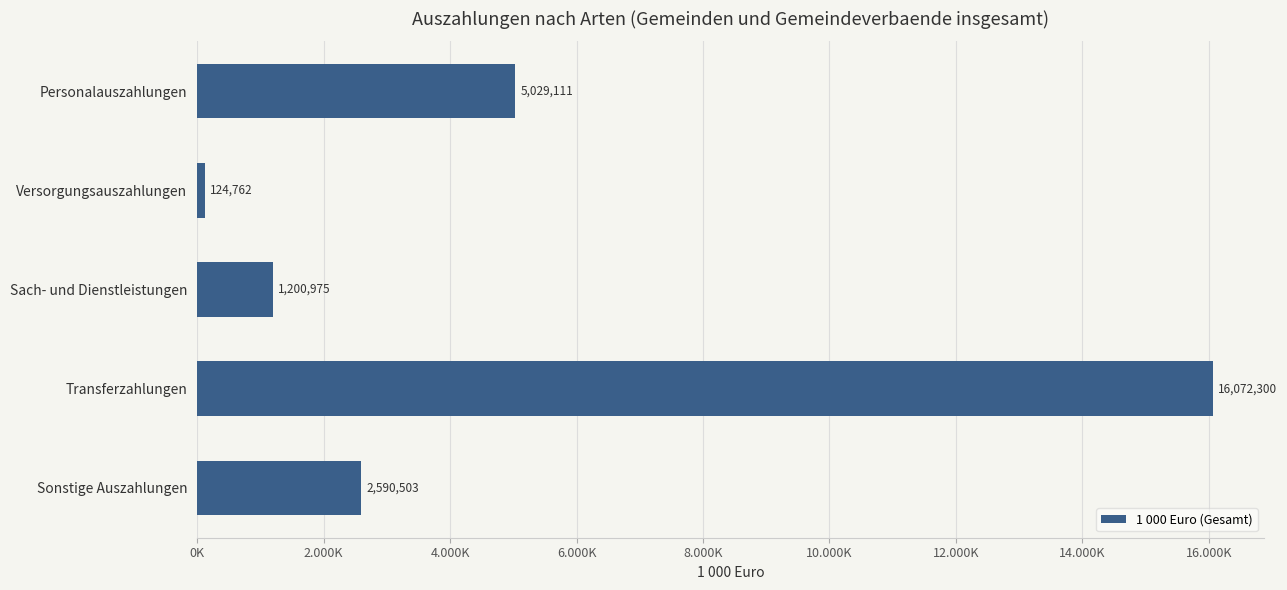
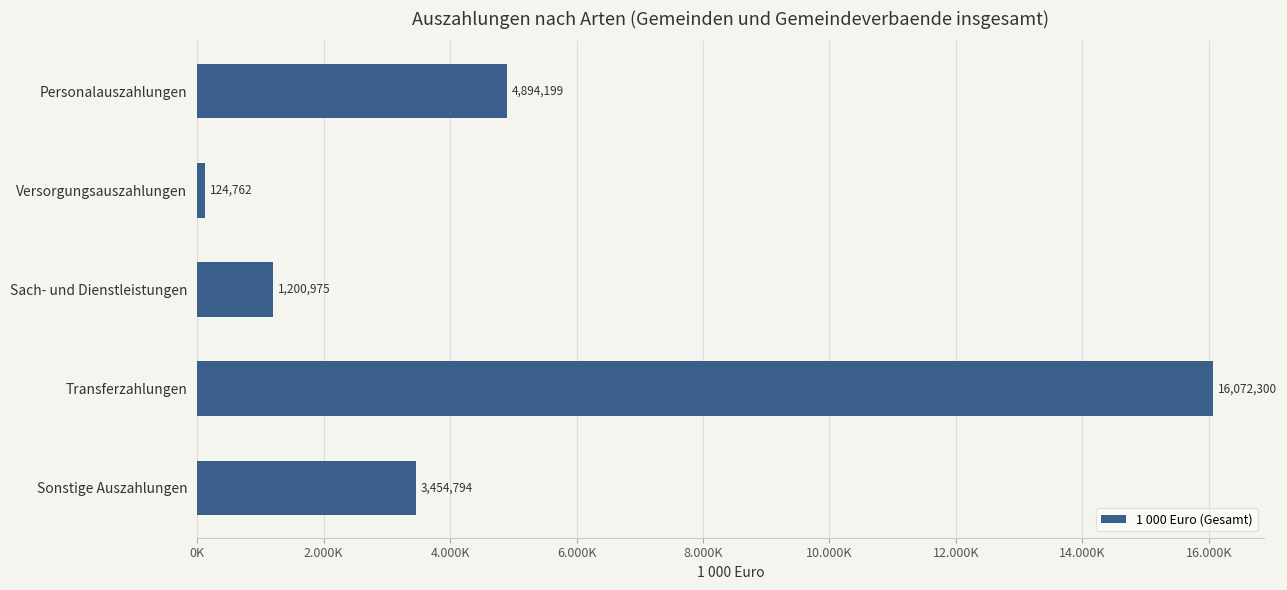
  {
-   "Personalauszahlungen": "5,029,111",
+   "Personalauszahlungen": "4,894,199",
    "Versorgungsauszahlungen": "124,762",
    "Sach- und Dienstleistungen": "1,200,975",
    "Transferzahlungen": "16,072,300",
-   "Sonstige Auszahlungen": "2,590,503"
+   "Sonstige Auszahlungen": "3,454,794"
  }
